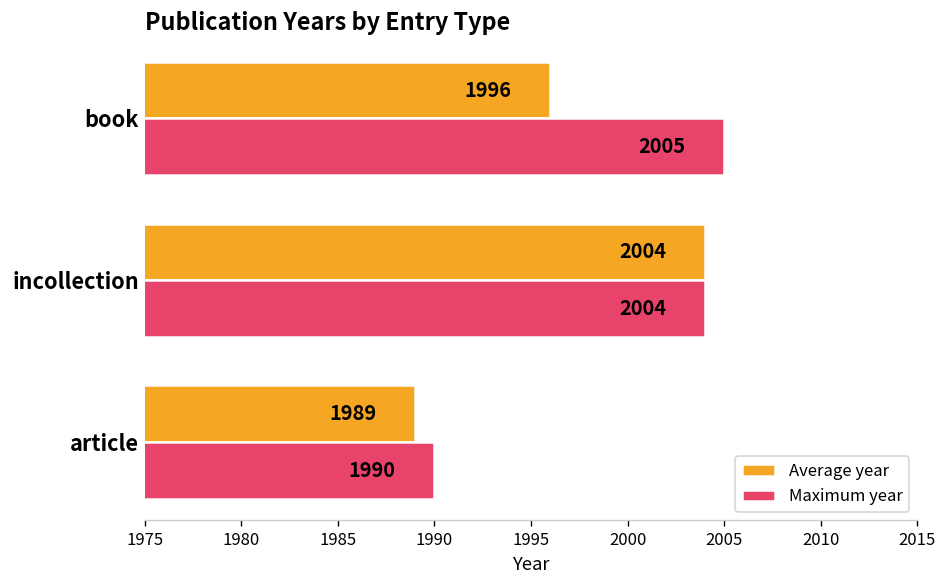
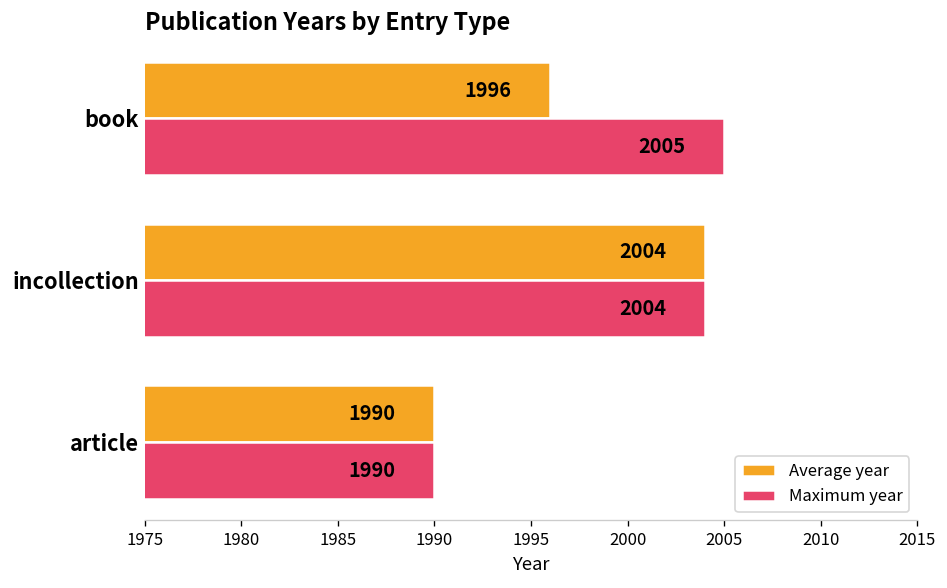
  {
    "Average year": {
      "book": 1996,
      "incollection": 2004,
-     "article": 1989
+     "article": 1990
    },
    "Maximum year": {
      "book": 2005,
      "incollection": 2004,
      "article": 1990
    }
  }
